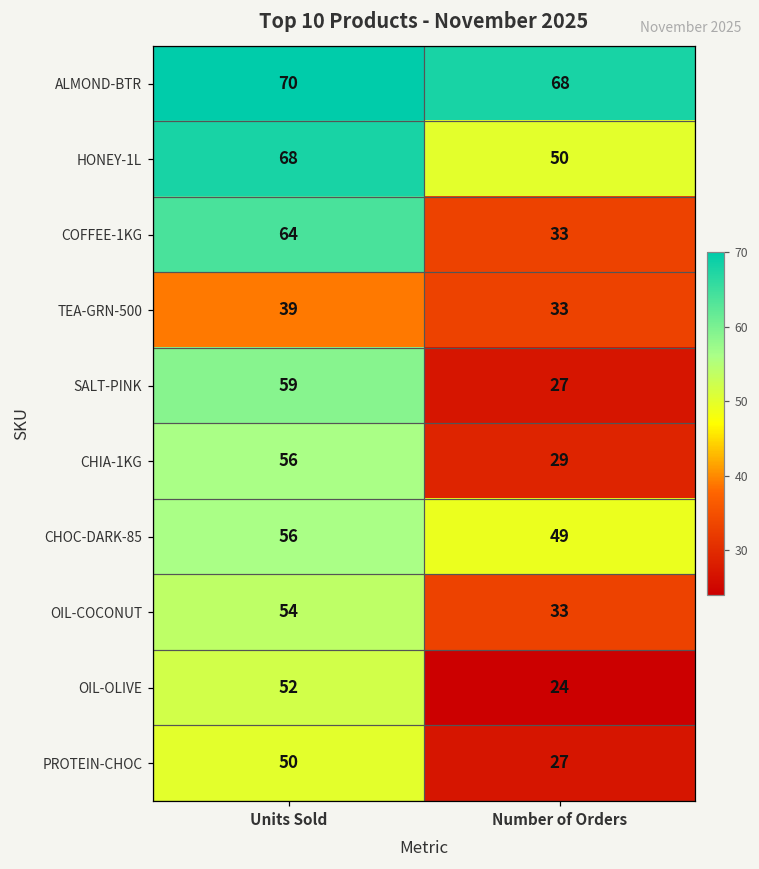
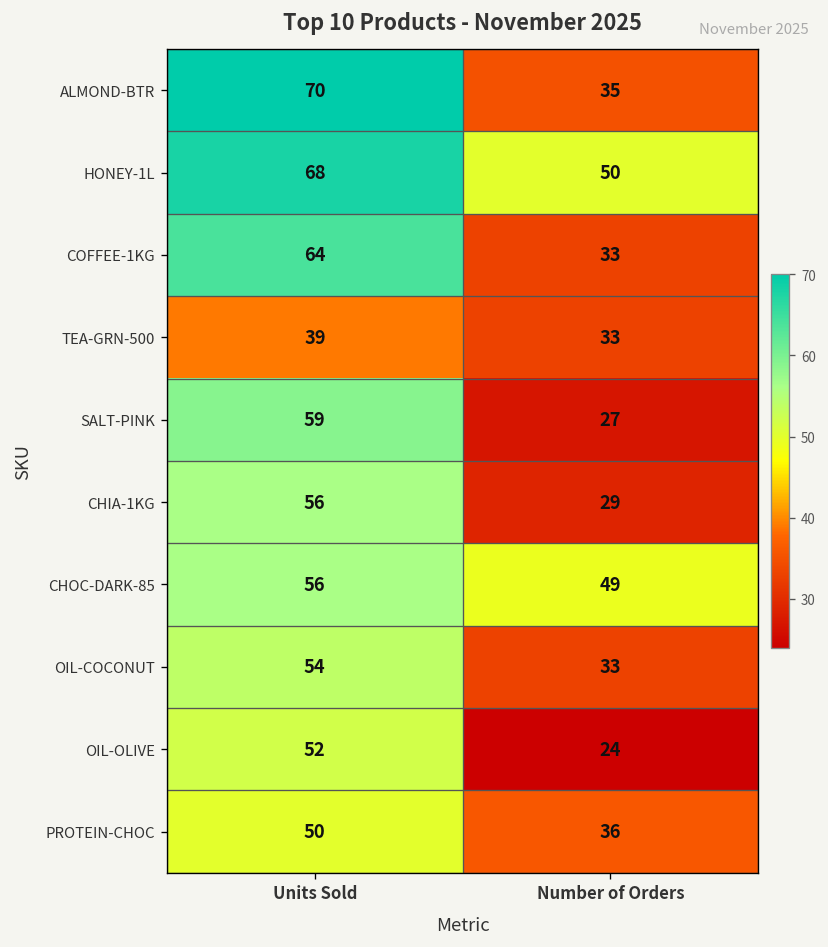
  {
    "ALMOND-BTR": {
      "Units Sold": 70,
-     "Number of Orders": 68
+     "Number of Orders": 35
    },
    "HONEY-1L": {
      "Units Sold": 68,
      "Number of Orders": 50
    },
    "COFFEE-1KG": {
      "Units Sold": 64,
      "Number of Orders": 33
    },
    "TEA-GRN-500": {
      "Units Sold": 39,
      "Number of Orders": 33
    },
    "SALT-PINK": {
      "Units Sold": 59,
      "Number of Orders": 27
    },
    "CHIA-1KG": {
      "Units Sold": 56,
      "Number of Orders": 29
    },
    "CHOC-DARK-85": {
      "Units Sold": 56,
      "Number of Orders": 49
    },
    "OIL-COCONUT": {
      "Units Sold": 54,
      "Number of Orders": 33
    },
    "OIL-OLIVE": {
      "Units Sold": 52,
      "Number of Orders": 24
    },
    "PROTEIN-CHOC": {
      "Units Sold": 50,
-     "Number of Orders": 27
+     "Number of Orders": 36
    }
  }
